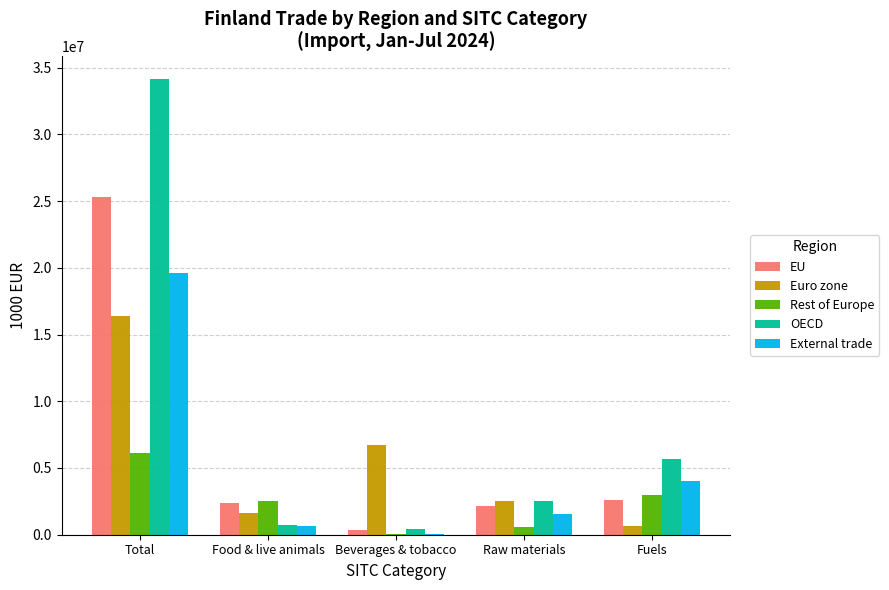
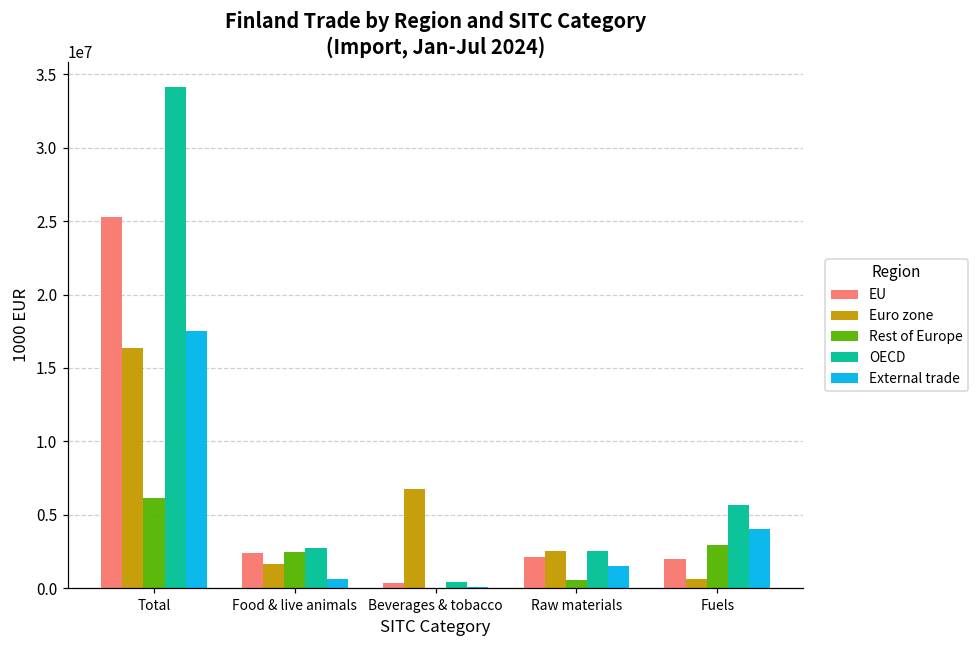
  {
    "EU": {
      "Total": 25300000,
      "Food & live animals": 2400000,
      "Beverages & tobacco": 300000,
      "Raw materials": 2100000,
-     "Fuels": 2600000
+     "Fuels": 2000000
    },
    "Euro zone": {
      "Total": 16400000,
      "Food & live animals": 1600000,
      "Beverages & tobacco": 6800000,
      "Raw materials": 2500000,
      "Fuels": 600000
    },
    "Rest of Europe": {
      "Total": 6100000,
      "Food & live animals": 2500000,
      "Raw materials": 600000,
      "Fuels": 3000000
    },
    "OECD": {
      "Total": 34100000,
-     "Food & live animals": 700000,
+     "Food & live animals": 2700000,
      "Beverages & tobacco": 400000,
      "Raw materials": 2500000,
      "Fuels": 5700000
    },
    "External trade": {
-     "Total": 19600000,
+     "Total": 17500000,
      "Food & live animals": 700000,
      "Raw materials": 1500000,
      "Fuels": 4000000
    }
  }
